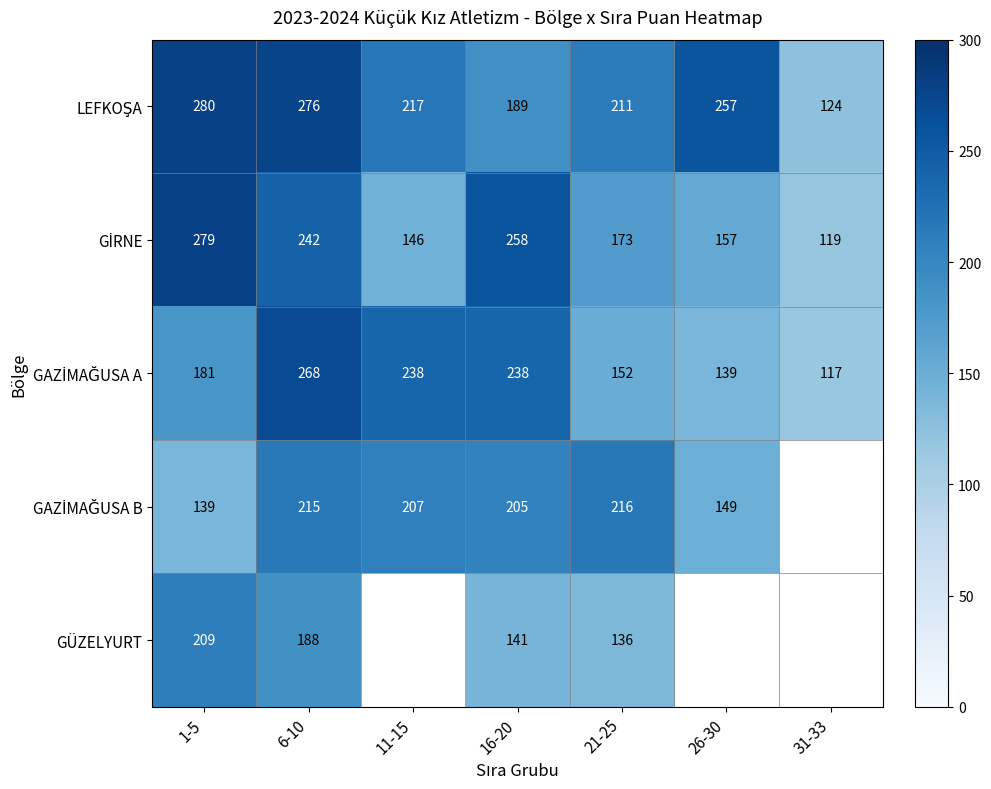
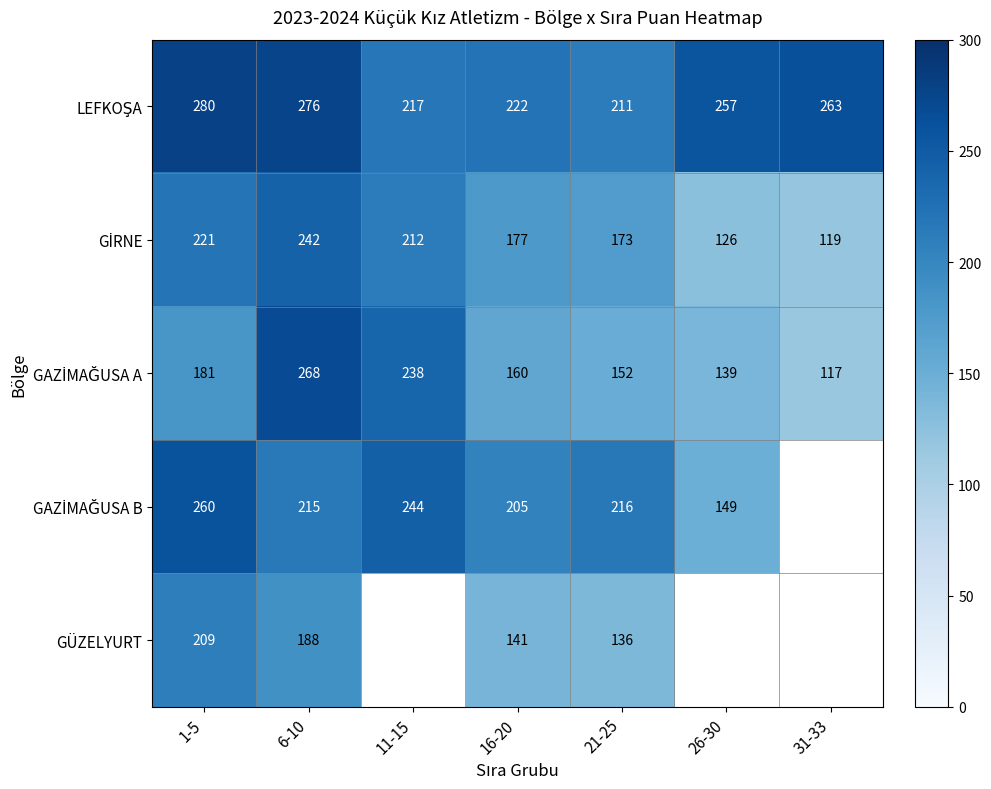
  {
    "LEFKOŞA": {
      "1-5": 280,
      "6-10": 276,
      "11-15": 217,
-     "16-20": 189,
+     "16-20": 222,
      "21-25": 211,
      "26-30": 257,
-     "31-33": 124
+     "31-33": 263
    },
    "GİRNE": {
-     "1-5": 279,
+     "1-5": 221,
      "6-10": 242,
-     "11-15": 146,
-     "16-20": 258,
+     "11-15": 212,
+     "16-20": 177,
      "21-25": 173,
-     "26-30": 157,
+     "26-30": 126,
      "31-33": 119
    },
    "GAZİMAĞUSA A": {
      "1-5": 181,
      "6-10": 268,
      "11-15": 238,
-     "16-20": 238,
+     "16-20": 160,
      "21-25": 152,
      "26-30": 139,
      "31-33": 117
    },
    "GAZİMAĞUSA B": {
-     "1-5": 139,
+     "1-5": 260,
      "6-10": 215,
-     "11-15": 207,
+     "11-15": 244,
      "16-20": 205,
      "21-25": 216,
      "26-30": 149
    },
    "GÜZELYURT": {
      "1-5": 209,
      "6-10": 188,
      "16-20": 141,
      "21-25": 136
    }
  }
